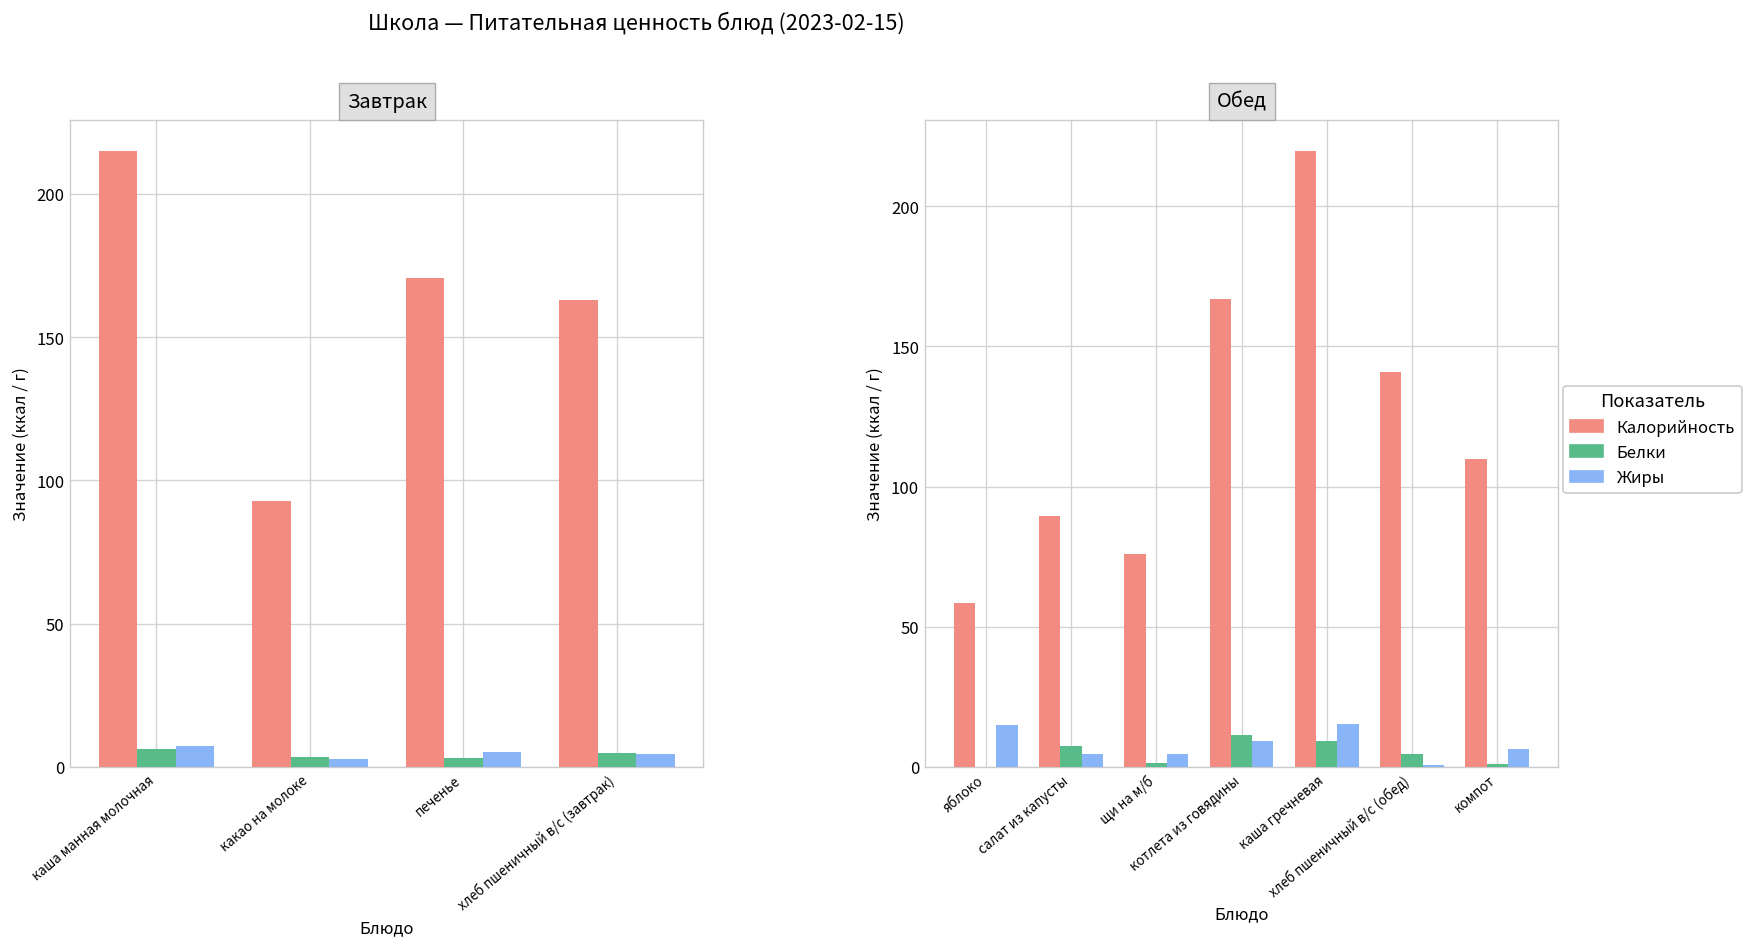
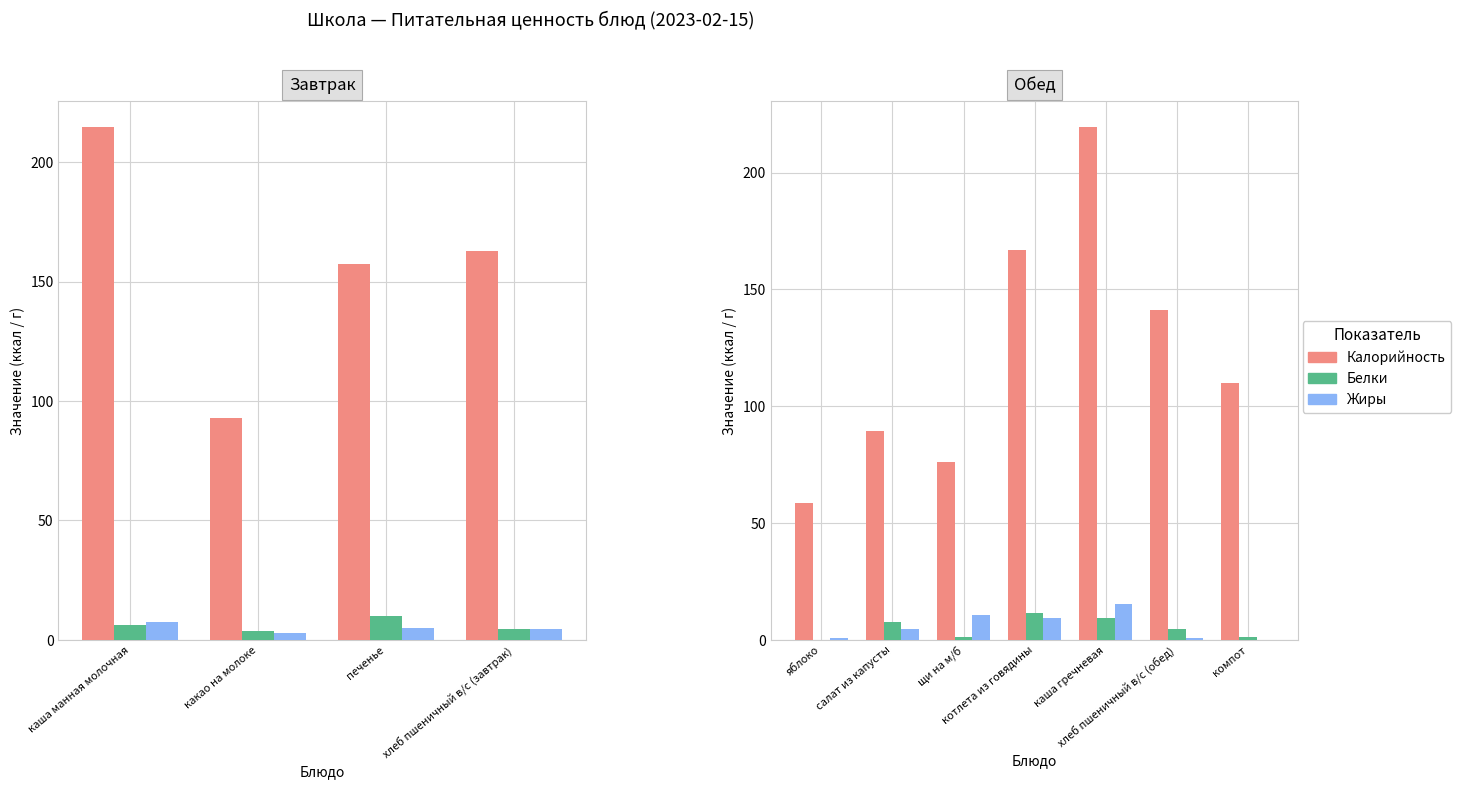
  {
    "Завтрак": {
      "Калорийность": {
        "каша манная молочная": 215,
        "какао на молоке": 93,
-       "печенье": 171,
+       "печенье": 157,
        "хлеб пшеничный в/с (завтрак)": 163
      },
      "Белки": {
        "каша манная молочная": 6,
        "какао на молоке": 4,
-       "печенье": 3,
+       "печенье": 10,
        "хлеб пшеничный в/с (завтрак)": 5
      },
      "Жиры": {
        "каша манная молочная": 7,
        "какао на молоке": 3,
        "печенье": 5,
        "хлеб пшеничный в/с (завтрак)": 5
      }
    },
    "Обед": {
      "Калорийность": {
        "яблоко": 59,
        "салат из капусты": 90,
        "щи на м/б": 76,
        "котлета из говядины": 167,
        "каша гречневая": 220,
        "хлеб пшеничный в/с (обед)": 141,
        "компот": 110
      },
      "Белки": {
        "яблоко": 0,
        "салат из капусты": 8,
        "щи на м/б": 1,
        "котлета из говядины": 11,
        "каша гречневая": 9,
        "хлеб пшеничный в/с (обед)": 5
      },
      "Жиры": {
-       "яблоко": 15,
+       "яблоко": 1,
        "салат из капусты": 5,
-       "щи на м/б": 5,
+       "щи на м/б": 11,
        "котлета из говядины": 9,
        "каша гречневая": 15,
-       "компот": 6
+       "компот": 0
      }
    }
  }
